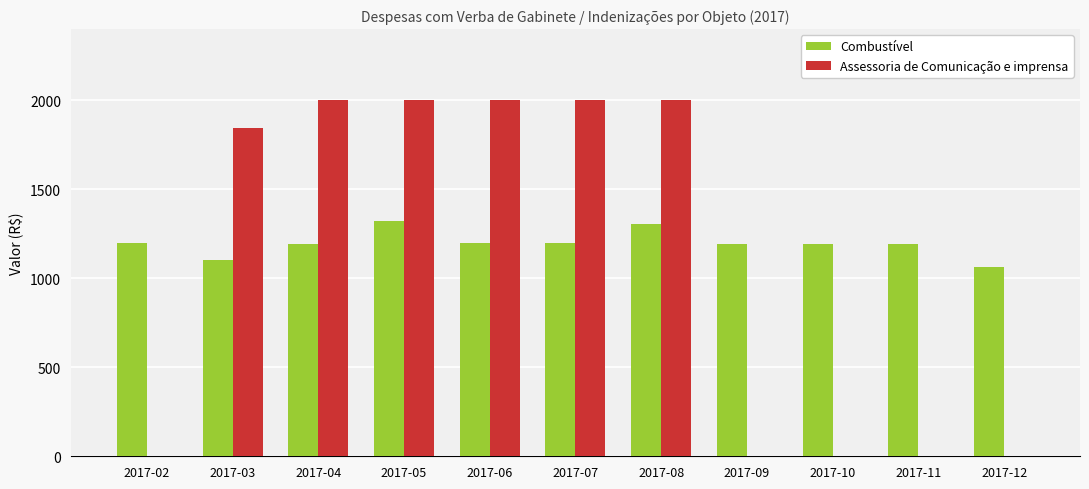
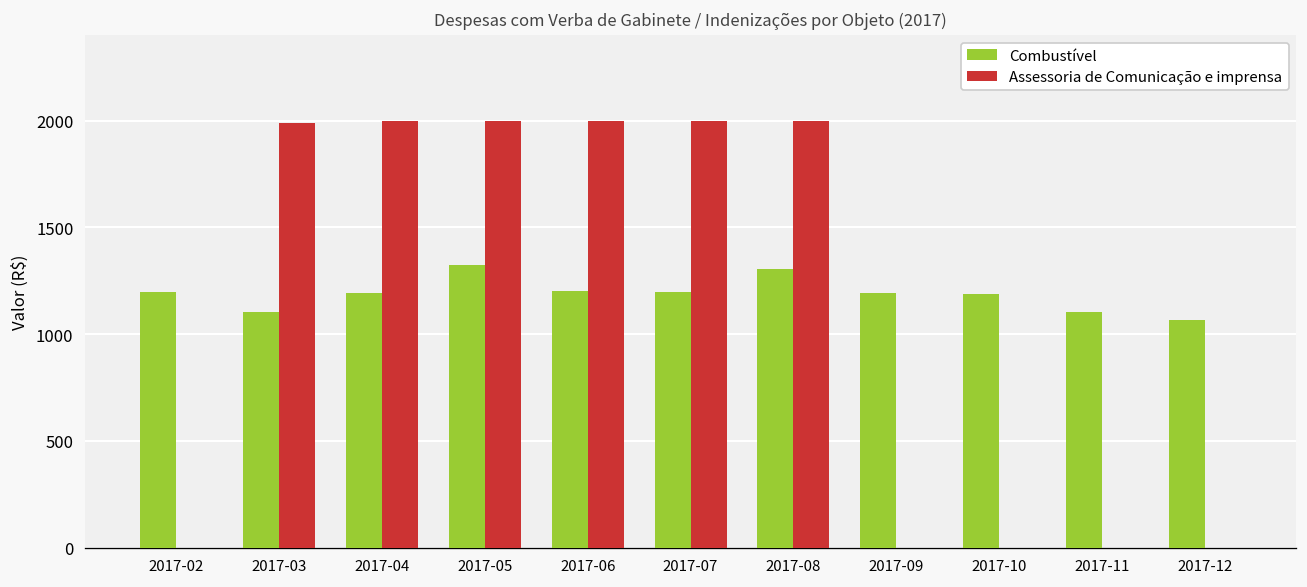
  {
    "Combustível": {
      "2017-02": 1200,
      "2017-03": 1100,
      "2017-04": 1190,
      "2017-05": 1320,
      "2017-06": 1200,
      "2017-07": 1200,
      "2017-08": 1300,
      "2017-09": 1190,
      "2017-10": 1190,
-     "2017-11": 1190,
+     "2017-11": 1110,
      "2017-12": 1060
    },
    "Assessoria de Comunicação e imprensa": {
      "2017-02": 0,
-     "2017-03": 1840,
+     "2017-03": 1990,
      "2017-04": 2000,
      "2017-05": 2000,
      "2017-06": 2000,
      "2017-07": 2000,
      "2017-08": 2000,
      "2017-09": 0,
      "2017-10": 0,
      "2017-11": 0,
      "2017-12": 0
    }
  }
